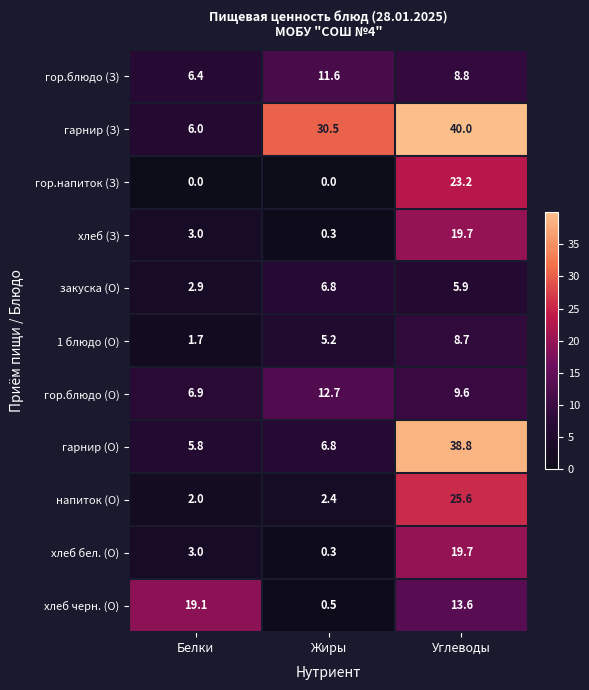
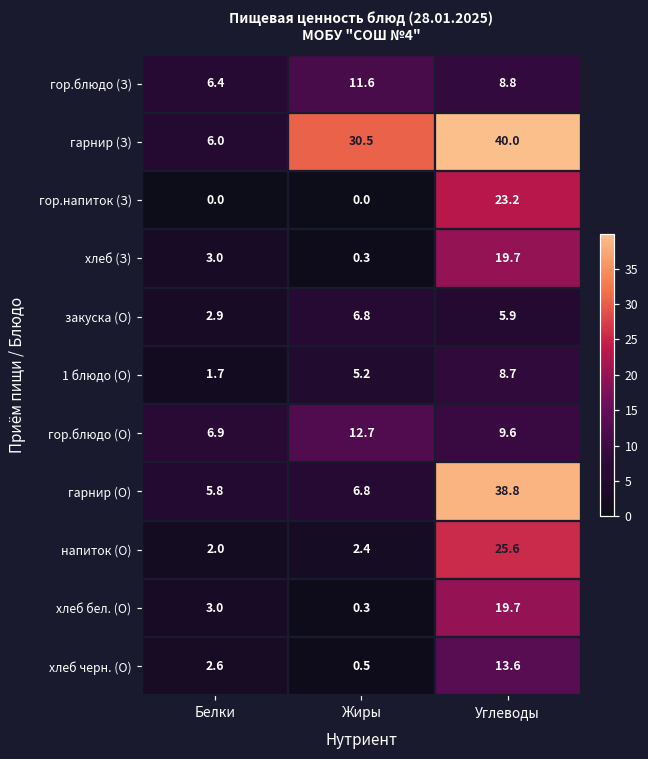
  {
    "гор.блюдо (З)": {
      "Белки": 6.4,
      "Жиры": 11.6,
      "Углеводы": 8.8
    },
    "гарнир (З)": {
      "Белки": 6.0,
      "Жиры": 30.5,
      "Углеводы": 40.0
    },
    "гор.напиток (З)": {
      "Белки": 0.0,
      "Жиры": 0.0,
      "Углеводы": 23.2
    },
    "хлеб (З)": {
      "Белки": 3.0,
      "Жиры": 0.3,
      "Углеводы": 19.7
    },
    "закуска (О)": {
      "Белки": 2.9,
      "Жиры": 6.8,
      "Углеводы": 5.9
    },
    "1 блюдо (О)": {
      "Белки": 1.7,
      "Жиры": 5.2,
      "Углеводы": 8.7
    },
    "гор.блюдо (О)": {
      "Белки": 6.9,
      "Жиры": 12.7,
      "Углеводы": 9.6
    },
    "гарнир (О)": {
      "Белки": 5.8,
      "Жиры": 6.8,
      "Углеводы": 38.8
    },
    "напиток (О)": {
      "Белки": 2.0,
      "Жиры": 2.4,
      "Углеводы": 25.6
    },
    "хлеб бел. (О)": {
      "Белки": 3.0,
      "Жиры": 0.3,
      "Углеводы": 19.7
    },
    "хлеб черн. (О)": {
-     "Белки": 19.1,
+     "Белки": 2.6,
      "Жиры": 0.5,
      "Углеводы": 13.6
    }
  }
